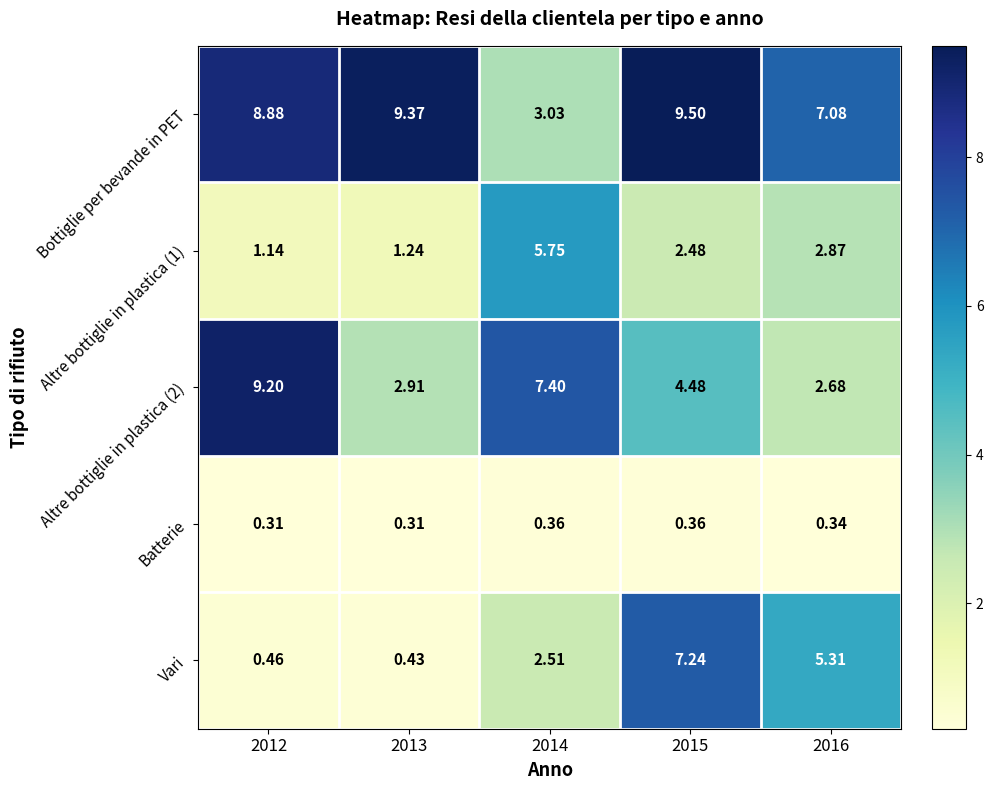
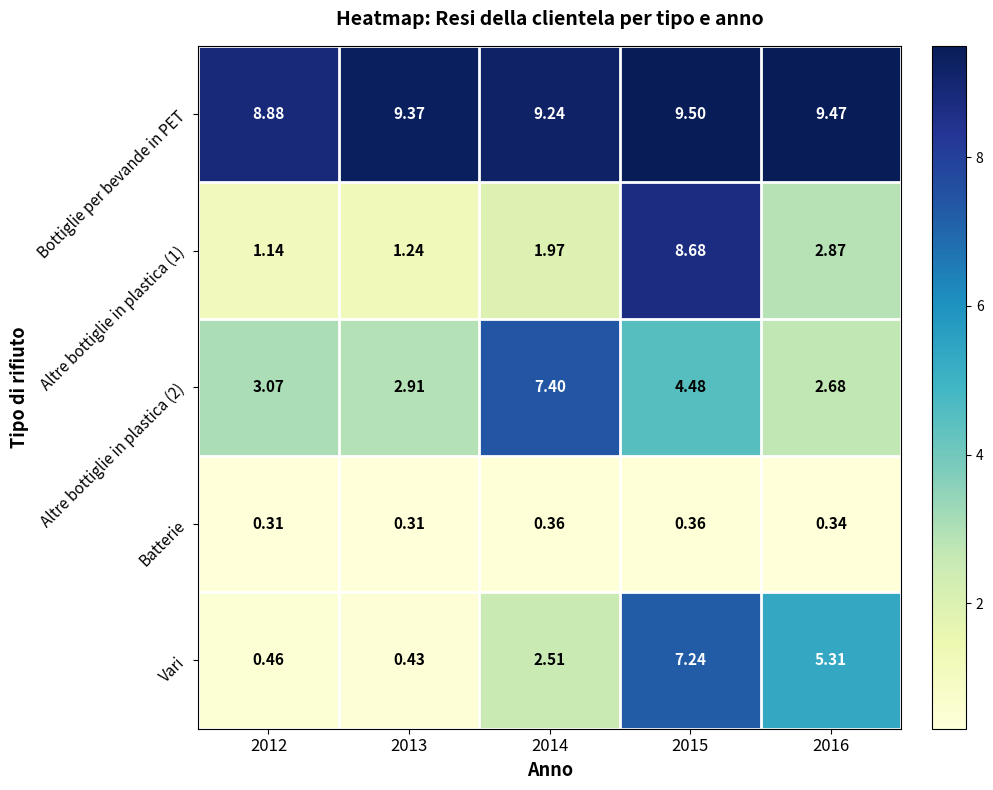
  {
    "Bottiglie per bevande in PET": {
      "2012": 8.88,
      "2013": 9.37,
-     "2014": 3.03,
+     "2014": 9.24,
      "2015": 9.50,
-     "2016": 7.08
+     "2016": 9.47
    },
    "Altre bottiglie in plastica (1)": {
      "2012": 1.14,
      "2013": 1.24,
-     "2014": 5.75,
-     "2015": 2.48,
+     "2014": 1.97,
+     "2015": 8.68,
      "2016": 2.87
    },
    "Altre bottiglie in plastica (2)": {
-     "2012": 9.20,
+     "2012": 3.07,
      "2013": 2.91,
      "2014": 7.40,
      "2015": 4.48,
      "2016": 2.68
    },
    "Batterie": {
      "2012": 0.31,
      "2013": 0.31,
      "2014": 0.36,
      "2015": 0.36,
      "2016": 0.34
    },
    "Vari": {
      "2012": 0.46,
      "2013": 0.43,
      "2014": 2.51,
      "2015": 7.24,
      "2016": 5.31
    }
  }
